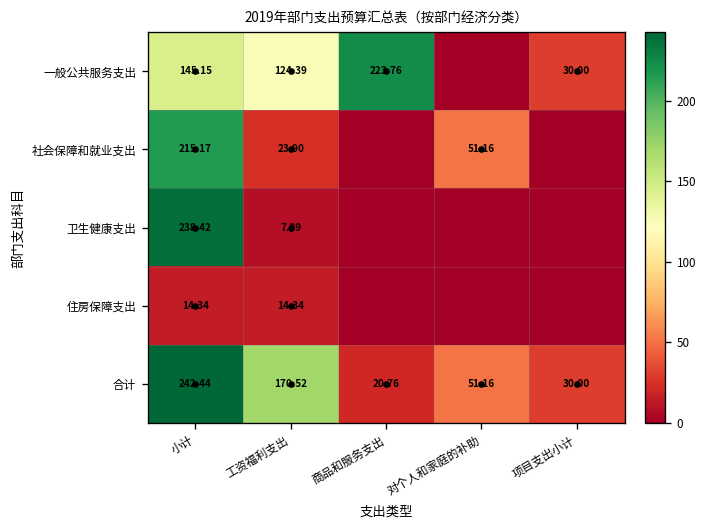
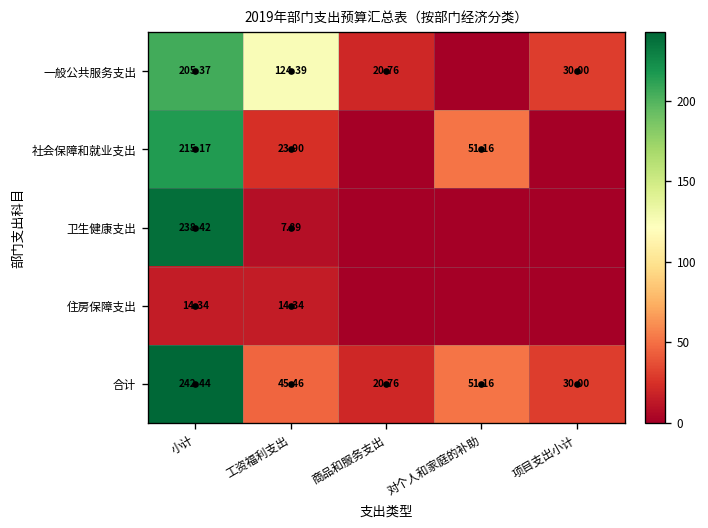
  {
    "一般公共服务支出": {
-     "小计": 145.15,
-     "商品和服务支出": 223.76
+     "小计": 205.37,
+     "商品和服务支出": 20.76
    },
    "合计": {
-     "工资福利支出": 170.52
+     "工资福利支出": 45.46
    }
  }
